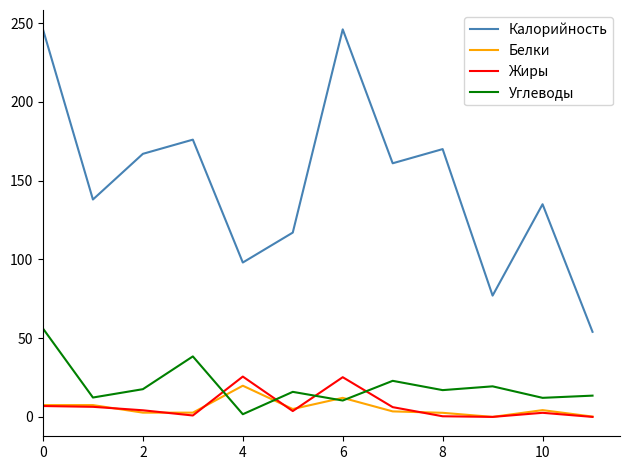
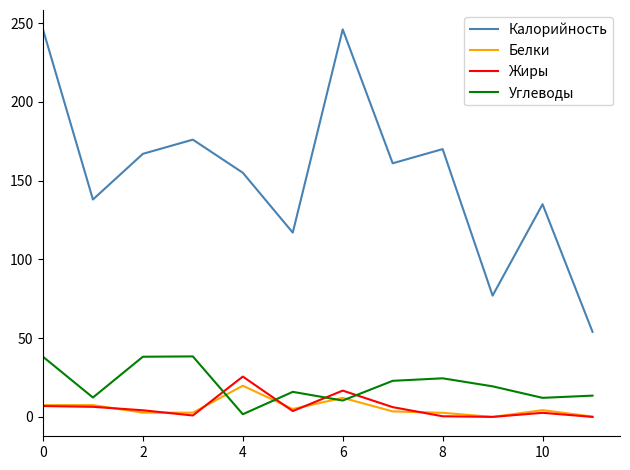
  {
    "Калорийность": {
      "0": 246,
      "2": 167,
-     "4": 98,
+     "4": 155,
      "6": 246,
      "8": 170,
      "10": 135
    },
    "Белки": {
      "4": 20,
      "6": 12,
      "8": 3,
      "10": 4
    },
    "Жиры": {
      "4": 26,
-     "6": 25,
+     "6": 17,
      "8": 0,
      "10": 3
    },
    "Углеводы": {
-     "0": 56,
-     "2": 18,
+     "0": 38,
+     "2": 38,
      "4": 2,
      "6": 10,
-     "8": 17,
+     "8": 25,
      "10": 12
    }
  }
